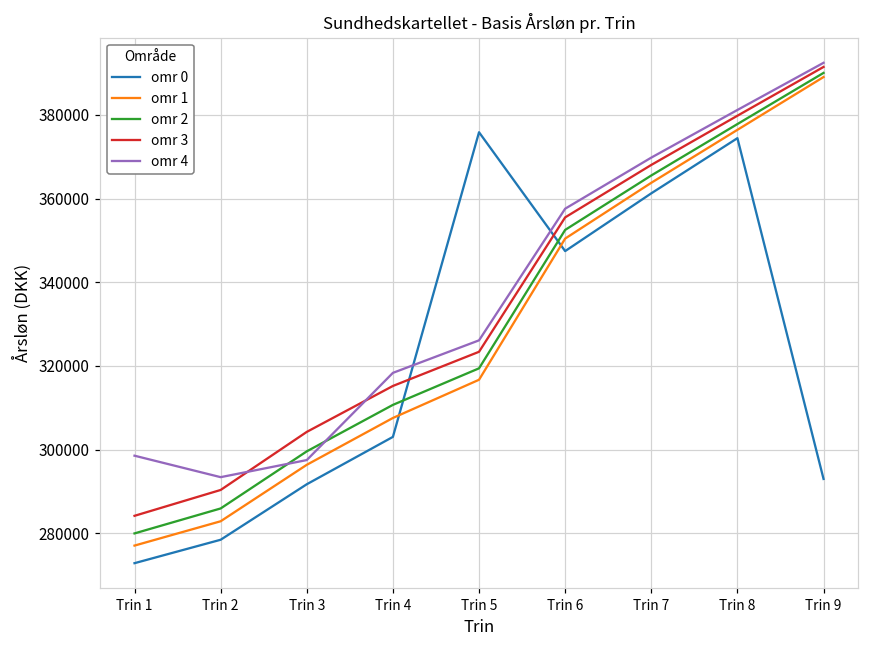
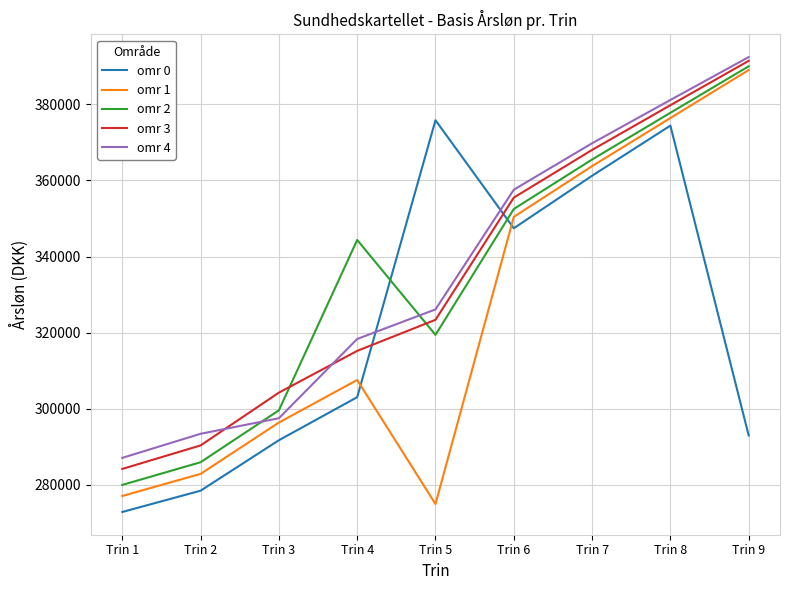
  {
    "omr 0": {
      "Trin 1": 273000,
      "Trin 2": 278000,
      "Trin 3": 292000,
      "Trin 4": 303000,
      "Trin 5": 376000,
      "Trin 6": 347000,
      "Trin 7": 361000,
      "Trin 8": 374000,
      "Trin 9": 293000
    },
    "omr 1": {
      "Trin 1": 277000,
      "Trin 2": 283000,
      "Trin 3": 296000,
      "Trin 4": 308000,
-     "Trin 5": 317000,
+     "Trin 5": 275000,
      "Trin 6": 350000,
      "Trin 7": 364000,
      "Trin 8": 376000,
      "Trin 9": 389000
    },
    "omr 2": {
      "Trin 1": 280000,
      "Trin 2": 286000,
      "Trin 3": 300000,
-     "Trin 4": 311000,
+     "Trin 4": 344000,
      "Trin 5": 319000,
      "Trin 6": 353000,
      "Trin 7": 366000,
      "Trin 8": 378000,
      "Trin 9": 390000
    },
    "omr 3": {
      "Trin 1": 284000,
      "Trin 2": 290000,
      "Trin 3": 304000,
      "Trin 4": 315000,
      "Trin 5": 323000,
      "Trin 6": 356000,
      "Trin 7": 368000,
      "Trin 8": 380000,
      "Trin 9": 391000
    },
    "omr 4": {
-     "Trin 1": 299000,
+     "Trin 1": 287000,
      "Trin 2": 293000,
      "Trin 3": 298000,
      "Trin 4": 318000,
      "Trin 5": 326000,
      "Trin 6": 358000,
      "Trin 7": 370000,
      "Trin 8": 381000,
      "Trin 9": 392000
    }
  }
